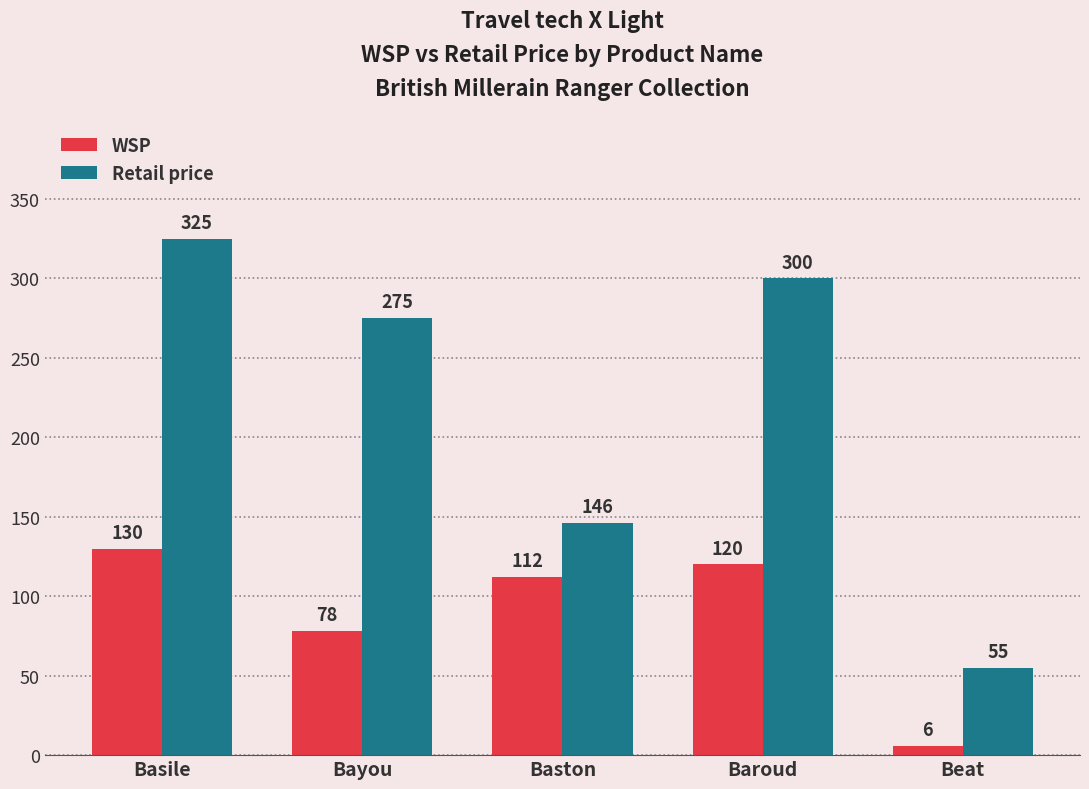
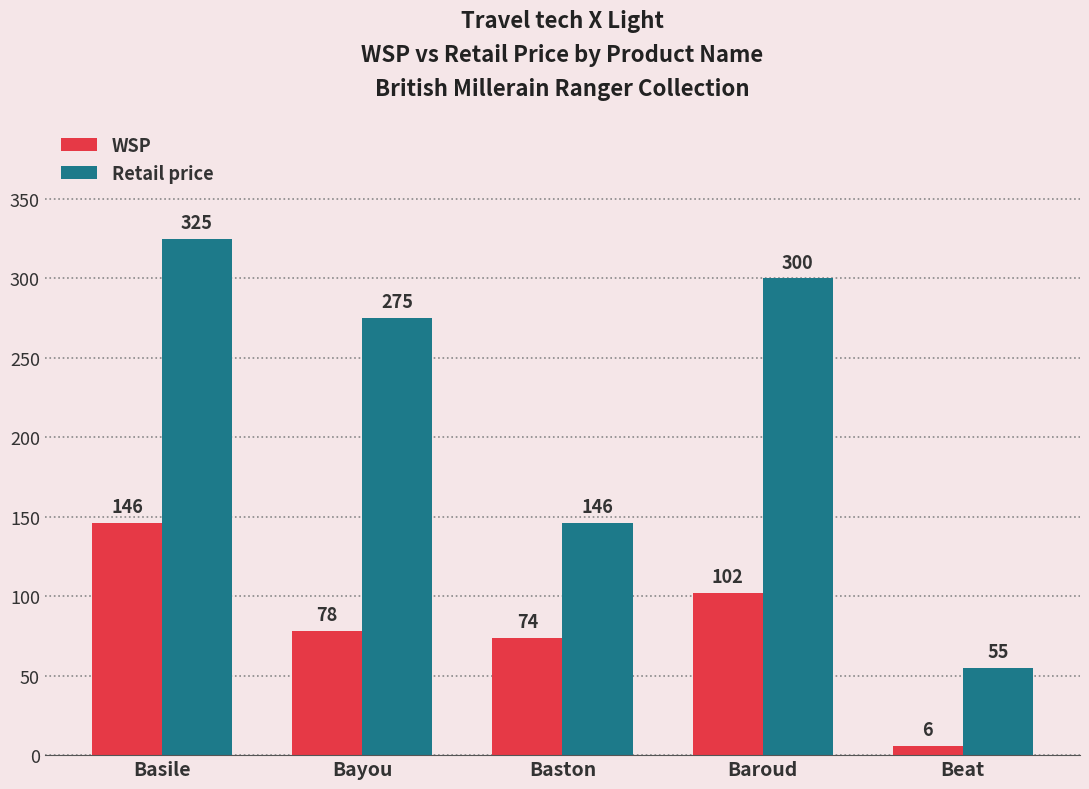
  {
    "WSP": {
-     "Basile": 130,
+     "Basile": 146,
      "Bayou": 78,
-     "Baston": 112,
-     "Baroud": 120,
+     "Baston": 74,
+     "Baroud": 102,
      "Beat": 6
    },
    "Retail price": {
      "Basile": 325,
      "Bayou": 275,
      "Baston": 146,
      "Baroud": 300,
      "Beat": 55
    }
  }
